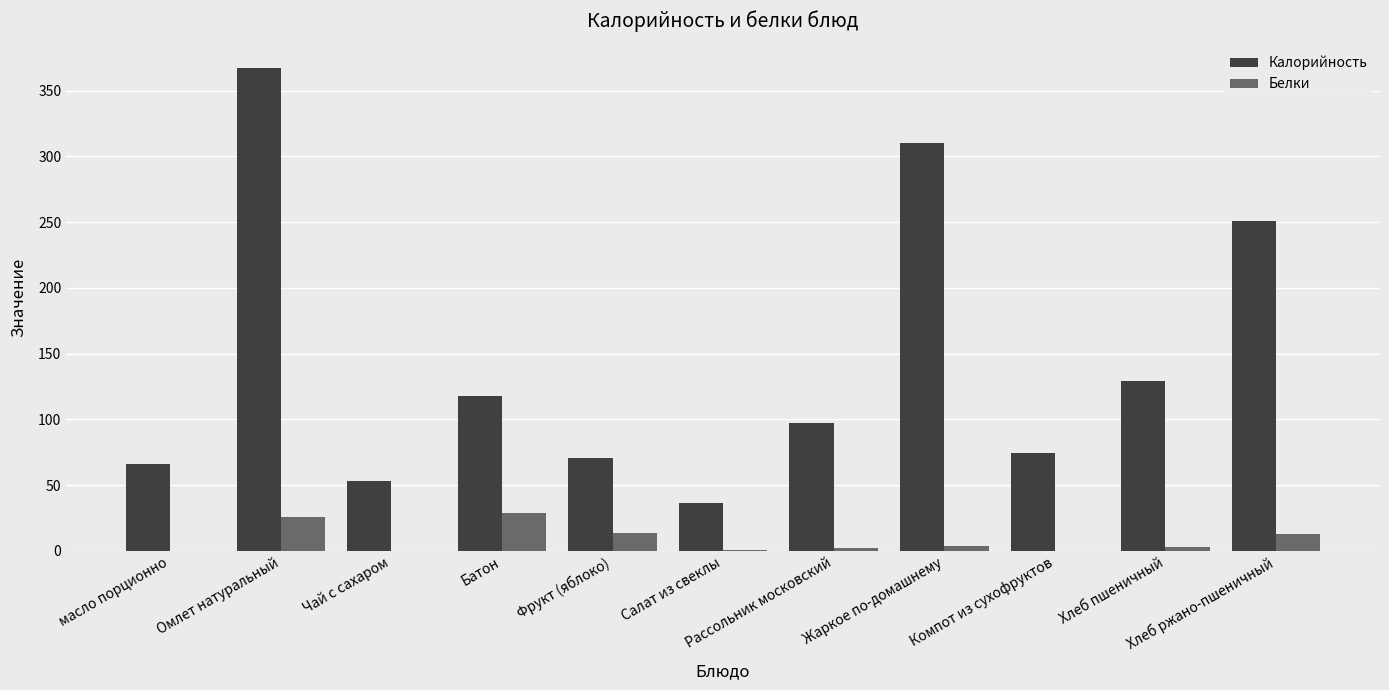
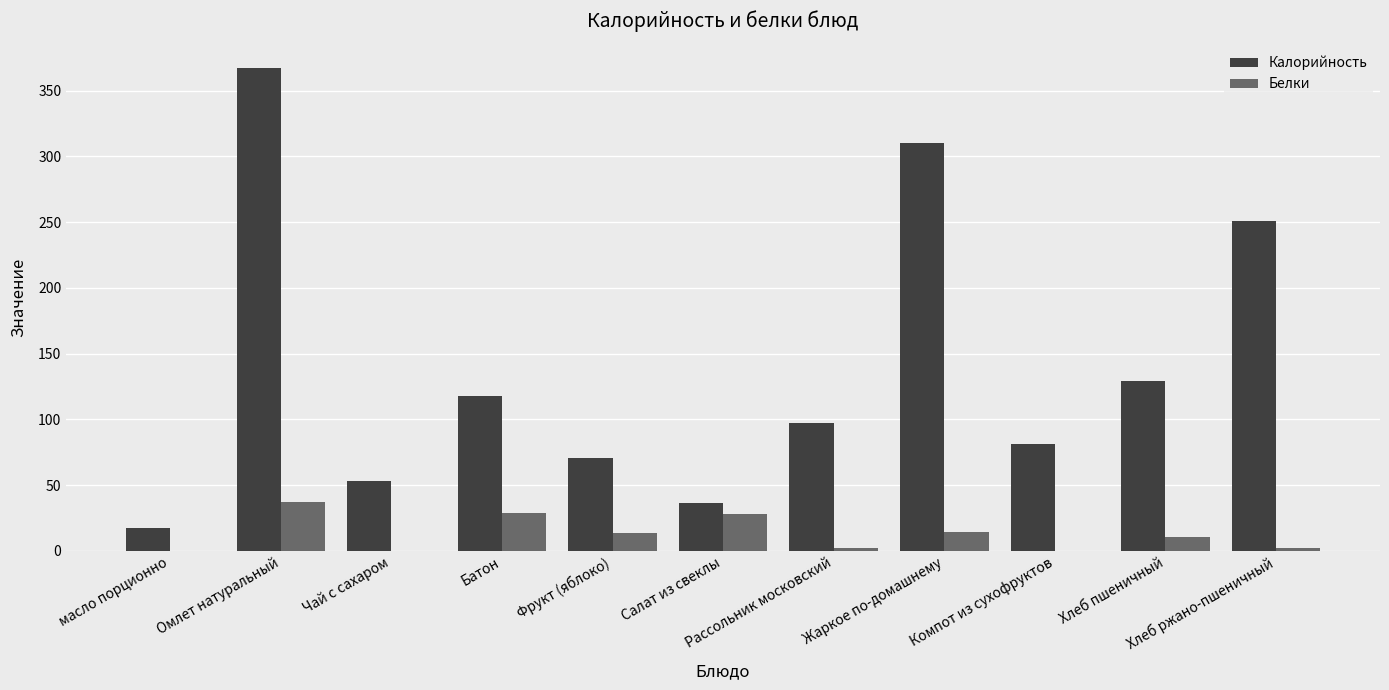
  {
    "Калорийность": {
-     "масло порционно": 66,
+     "масло порционно": 17,
      "Омлет натуральный": 368,
      "Чай с сахаром": 53,
      "Батон": 118,
      "Фрукт (яблоко)": 71,
      "Салат из свеклы": 36,
      "Рассольник московский": 97,
      "Жаркое по-домашнему": 310,
-     "Компот из сухофруктов": 75,
+     "Компот из сухофруктов": 81,
      "Хлеб пшеничный": 129,
      "Хлеб ржано-пшеничный": 251
    },
    "Белки": {
-     "Омлет натуральный": 26,
+     "Омлет натуральный": 37,
      "Батон": 29,
      "Фрукт (яблоко)": 13,
-     "Салат из свеклы": 1,
+     "Салат из свеклы": 28,
      "Рассольник московский": 2,
-     "Жаркое по-домашнему": 4,
+     "Жаркое по-домашнему": 14,
      "Компот из сухофруктов": 0,
-     "Хлеб пшеничный": 3,
-     "Хлеб ржано-пшеничный": 13
+     "Хлеб пшеничный": 10,
+     "Хлеб ржано-пшеничный": 2
    }
  }
